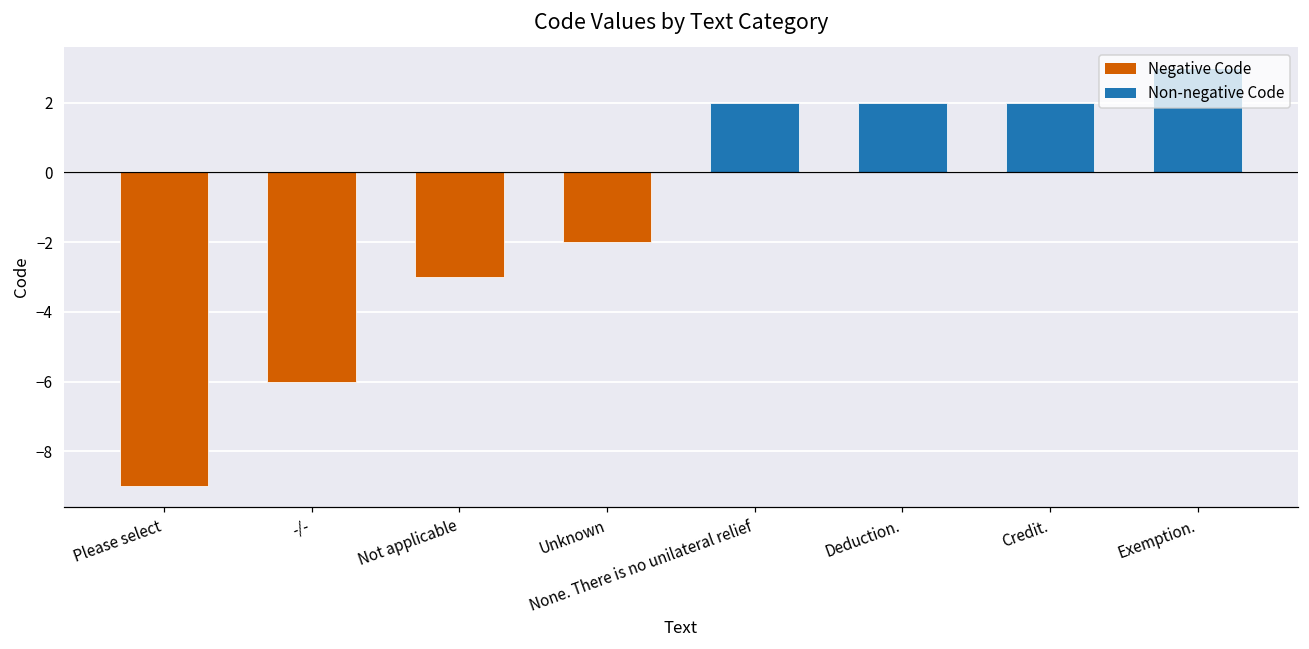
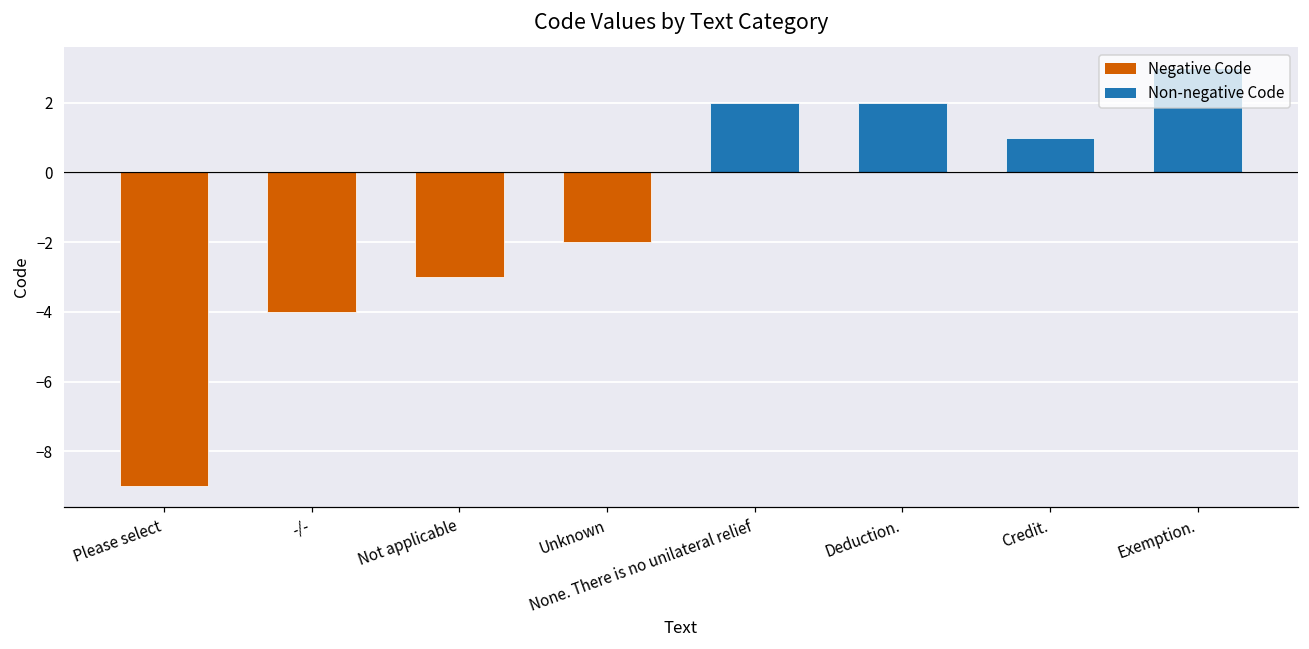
  {
    "Please select": -9,
-   "-/-": -6,
+   "-/-": -4,
    "Not applicable": -3,
    "Unknown": -2,
    "None. There is no unilateral relief": 2,
    "Deduction.": 2,
-   "Credit.": 2
+   "Credit.": 1
  }
